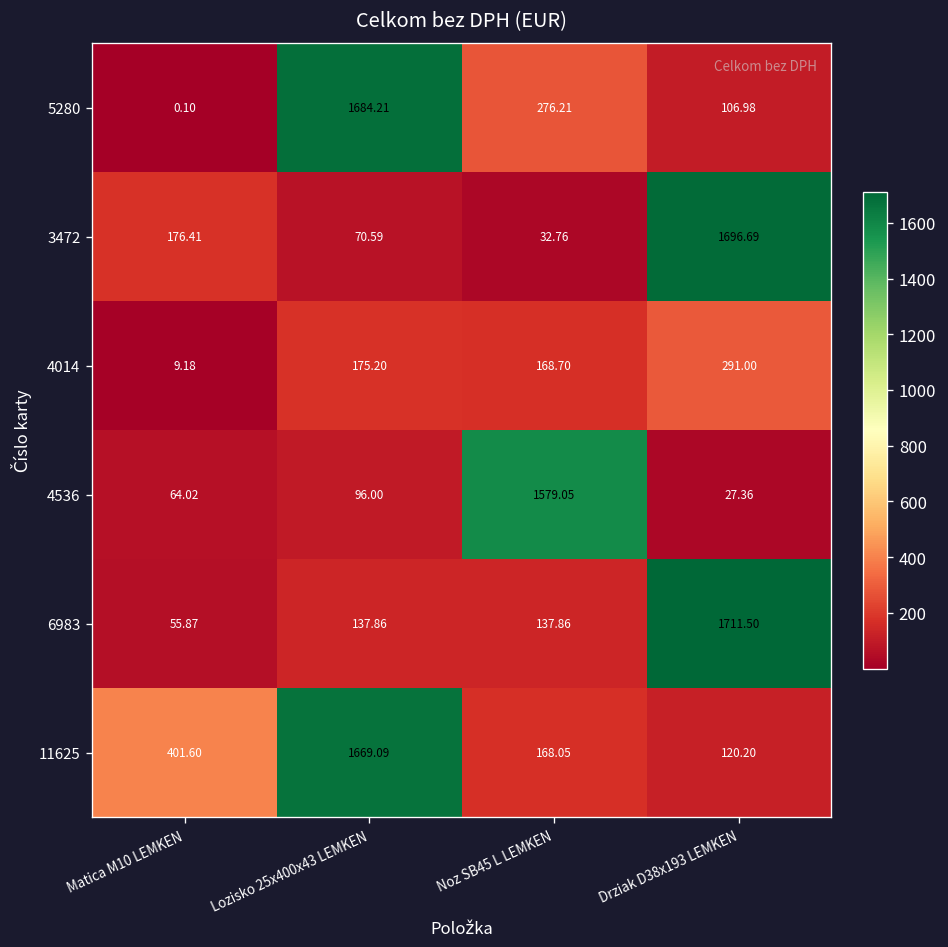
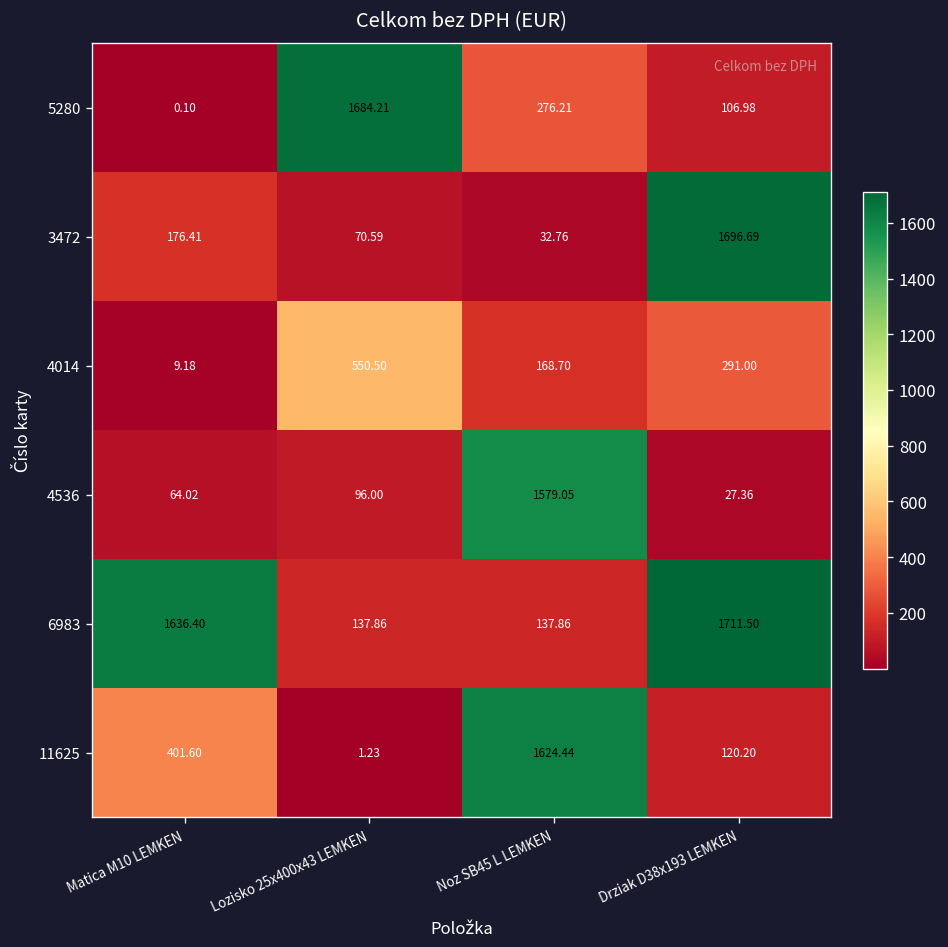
  {
    "5280": {
      "Matica M10 LEMKEN": 0.10,
      "Lozisko 25x400x43 LEMKEN": 1684.21,
      "Noz SB45 L LEMKEN": 276.21
    },
    "3472": {
      "Matica M10 LEMKEN": 176.41,
      "Lozisko 25x400x43 LEMKEN": 70.59,
      "Noz SB45 L LEMKEN": 32.76,
      "Drziak D38x193 LEMKEN": 1696.69
    },
    "4014": {
      "Matica M10 LEMKEN": 9.18,
-     "Lozisko 25x400x43 LEMKEN": 175.20,
+     "Lozisko 25x400x43 LEMKEN": 550.50,
      "Noz SB45 L LEMKEN": 168.70,
      "Drziak D38x193 LEMKEN": 291.00
    },
    "4536": {
      "Matica M10 LEMKEN": 64.02,
      "Lozisko 25x400x43 LEMKEN": 96.00,
      "Noz SB45 L LEMKEN": 1579.05,
      "Drziak D38x193 LEMKEN": 27.36
    },
    "6983": {
-     "Matica M10 LEMKEN": 55.87,
+     "Matica M10 LEMKEN": 1636.40,
      "Lozisko 25x400x43 LEMKEN": 137.86,
      "Noz SB45 L LEMKEN": 137.86,
      "Drziak D38x193 LEMKEN": 1711.50
    },
    "11625": {
      "Matica M10 LEMKEN": 401.60,
-     "Lozisko 25x400x43 LEMKEN": 1669.09,
-     "Noz SB45 L LEMKEN": 168.05,
+     "Lozisko 25x400x43 LEMKEN": 1.23,
+     "Noz SB45 L LEMKEN": 1624.44,
      "Drziak D38x193 LEMKEN": 120.20
    }
  }
